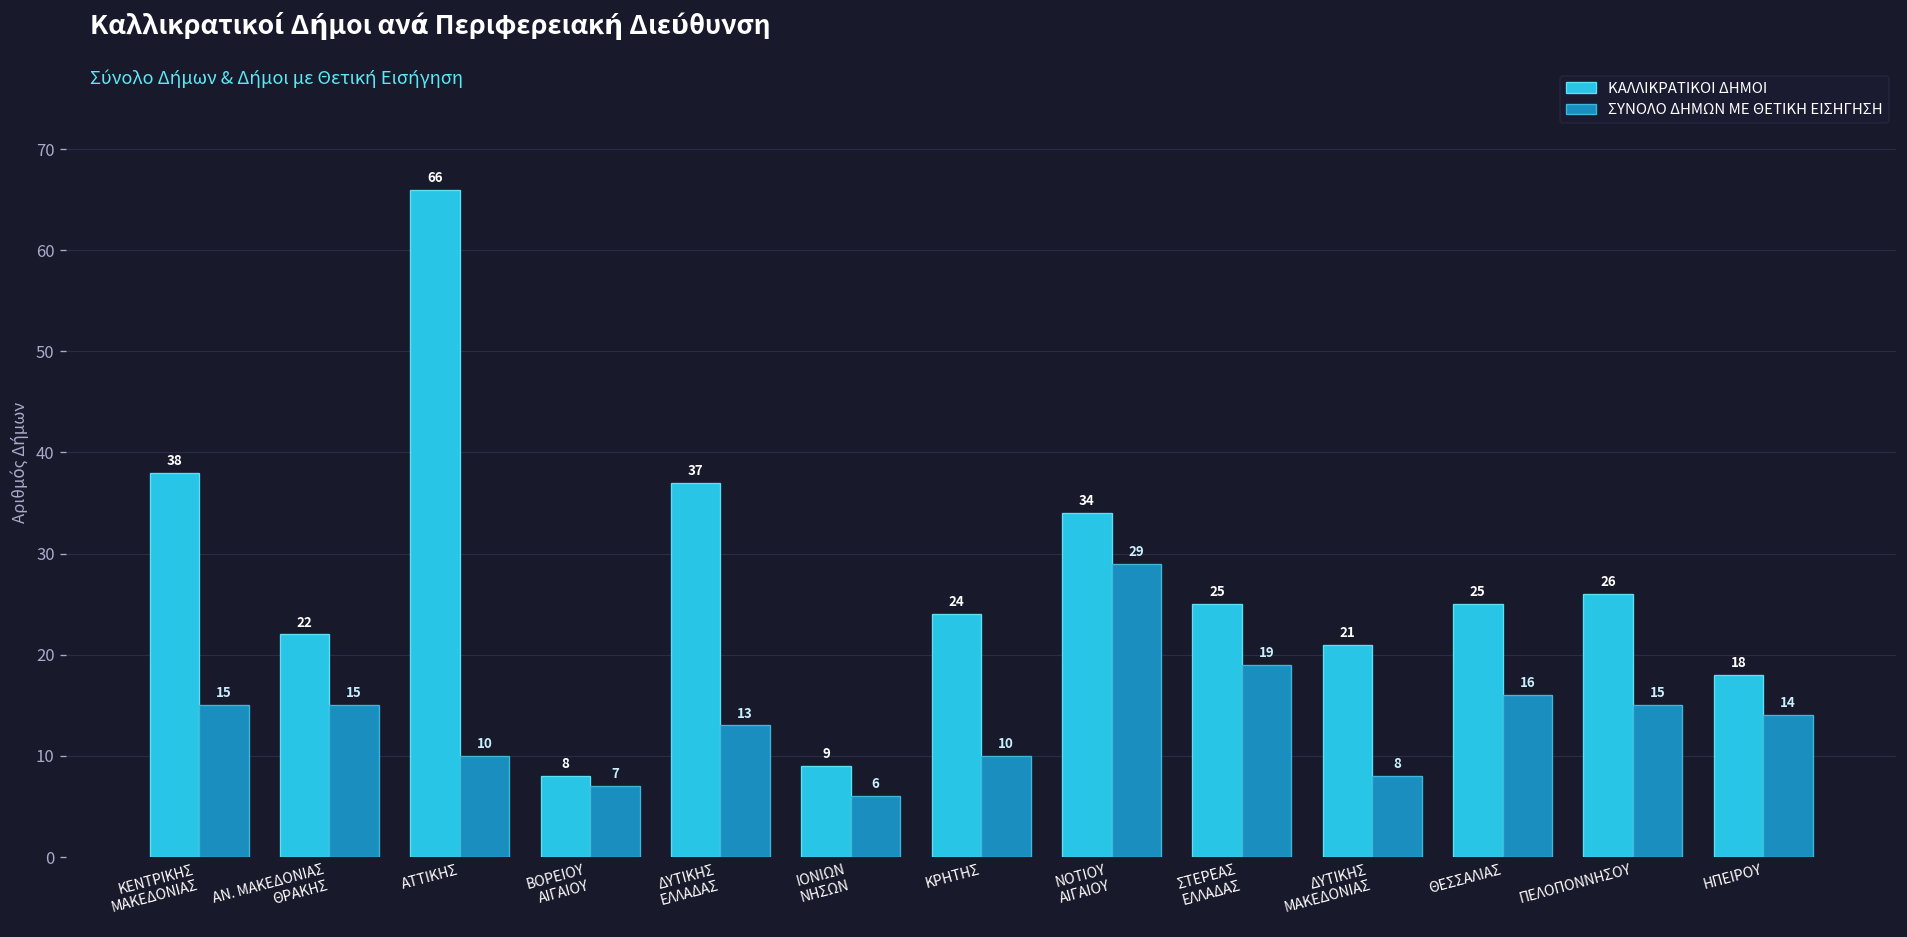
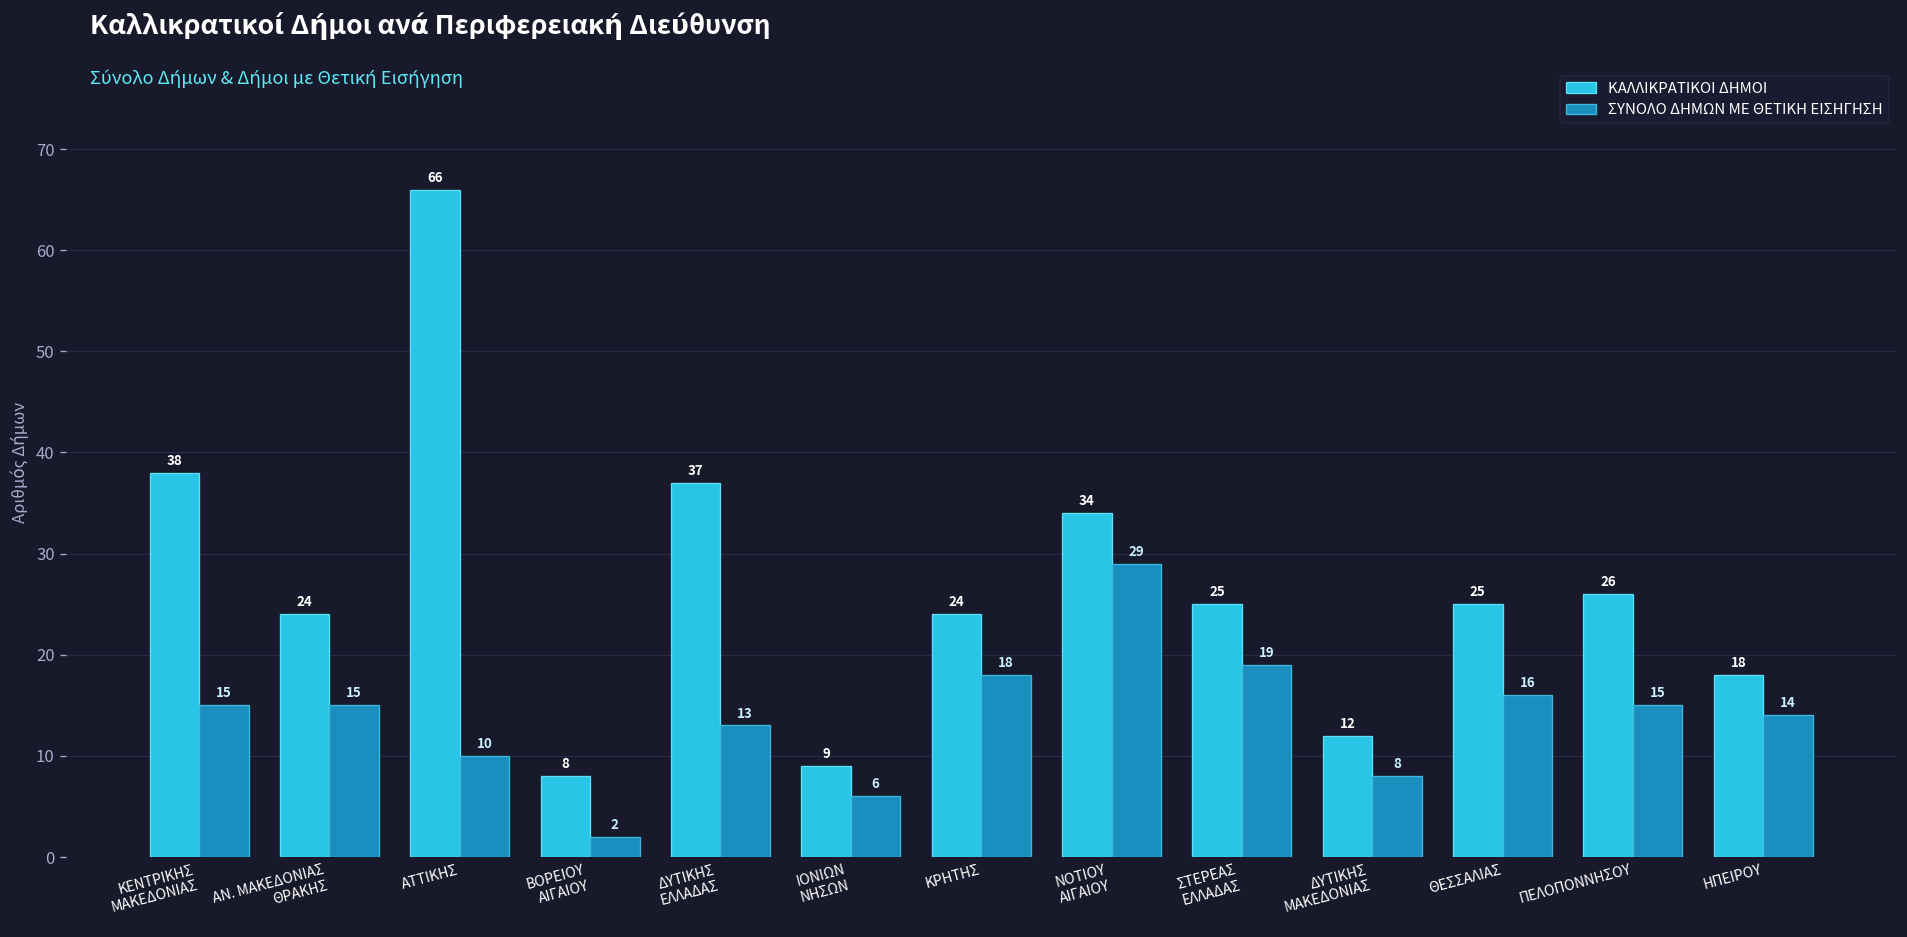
  {
    "ΚΑΛΛΙΚΡΑΤΙΚΟΙ ΔΗΜΟΙ": {
      "ΚΕΝΤΡΙΚΗΣ ΜΑΚΕΔΟΝΙΑΣ": 38,
-     "ΑΝ. ΜΑΚΕΔΟΝΙΑΣ ΘΡΑΚΗΣ": 22,
+     "ΑΝ. ΜΑΚΕΔΟΝΙΑΣ ΘΡΑΚΗΣ": 24,
      "ΑΤΤΙΚΗΣ": 66,
      "ΒΟΡΕΙΟΥ ΑΙΓΑΙΟΥ": 8,
      "ΔΥΤΙΚΗΣ ΕΛΛΑΔΑΣ": 37,
      "ΙΟΝΙΩΝ ΝΗΣΩΝ": 9,
      "ΚΡΗΤΗΣ": 24,
      "ΝΟΤΙΟΥ ΑΙΓΑΙΟΥ": 34,
      "ΣΤΕΡΕΑΣ ΕΛΛΑΔΑΣ": 25,
-     "ΔΥΤΙΚΗΣ ΜΑΚΕΔΟΝΙΑΣ": 21,
+     "ΔΥΤΙΚΗΣ ΜΑΚΕΔΟΝΙΑΣ": 12,
      "ΘΕΣΣΑΛΙΑΣ": 25,
      "ΠΕΛΟΠΟΝΝΗΣΟΥ": 26,
      "ΗΠΕΙΡΟΥ": 18
    },
    "ΣΥΝΟΛΟ ΔΗΜΩΝ ΜΕ ΘΕΤΙΚΗ ΕΙΣΗΓΗΣΗ": {
      "ΚΕΝΤΡΙΚΗΣ ΜΑΚΕΔΟΝΙΑΣ": 15,
      "ΑΝ. ΜΑΚΕΔΟΝΙΑΣ ΘΡΑΚΗΣ": 15,
      "ΑΤΤΙΚΗΣ": 10,
-     "ΒΟΡΕΙΟΥ ΑΙΓΑΙΟΥ": 7,
+     "ΒΟΡΕΙΟΥ ΑΙΓΑΙΟΥ": 2,
      "ΔΥΤΙΚΗΣ ΕΛΛΑΔΑΣ": 13,
      "ΙΟΝΙΩΝ ΝΗΣΩΝ": 6,
-     "ΚΡΗΤΗΣ": 10,
+     "ΚΡΗΤΗΣ": 18,
      "ΝΟΤΙΟΥ ΑΙΓΑΙΟΥ": 29,
      "ΣΤΕΡΕΑΣ ΕΛΛΑΔΑΣ": 19,
      "ΔΥΤΙΚΗΣ ΜΑΚΕΔΟΝΙΑΣ": 8,
      "ΘΕΣΣΑΛΙΑΣ": 16,
      "ΠΕΛΟΠΟΝΝΗΣΟΥ": 15,
      "ΗΠΕΙΡΟΥ": 14
    }
  }
